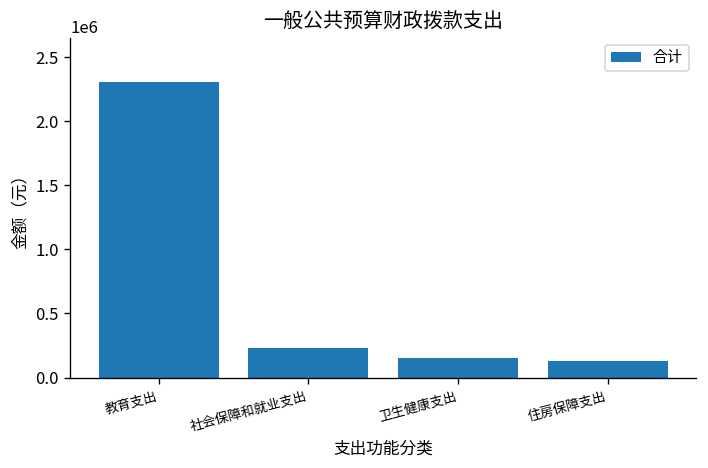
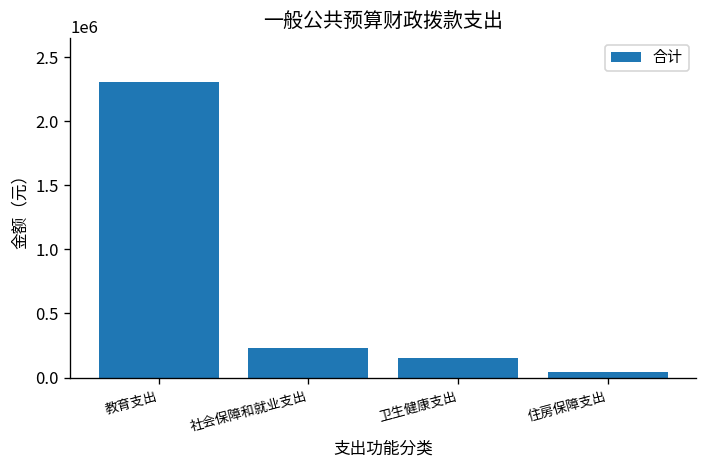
  {
    "教育支出": 2310000,
    "社会保障和就业支出": 230000,
    "卫生健康支出": 150000,
-   "住房保障支出": 130000
+   "住房保障支出": 40000
  }
